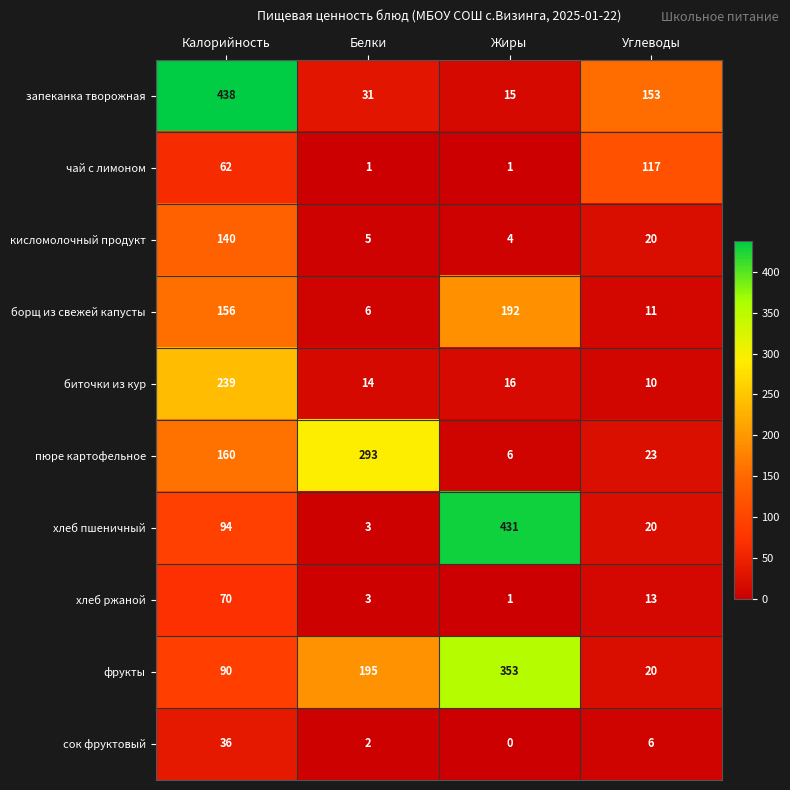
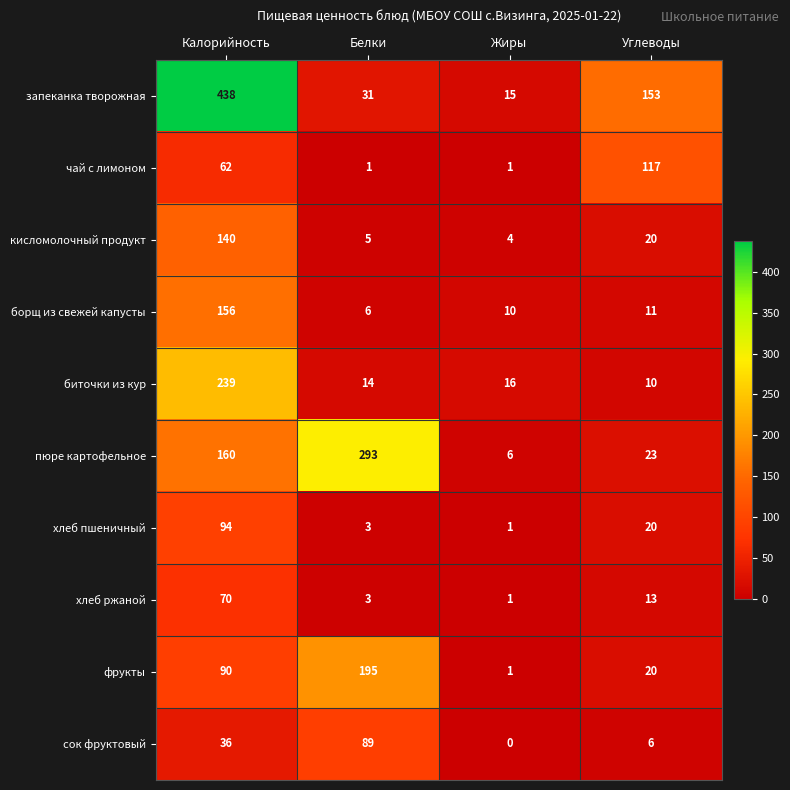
  {
    "запеканка творожная": {
      "Калорийность": 438,
      "Белки": 31,
      "Жиры": 15,
      "Углеводы": 153
    },
    "чай с лимоном": {
      "Калорийность": 62,
      "Белки": 1,
      "Жиры": 1,
      "Углеводы": 117
    },
    "кисломолочный продукт": {
      "Калорийность": 140,
      "Белки": 5,
      "Жиры": 4,
      "Углеводы": 20
    },
    "борщ из свежей капусты": {
      "Калорийность": 156,
      "Белки": 6,
-     "Жиры": 192,
+     "Жиры": 10,
      "Углеводы": 11
    },
    "биточки из кур": {
      "Калорийность": 239,
      "Белки": 14,
      "Жиры": 16,
      "Углеводы": 10
    },
    "пюре картофельное": {
      "Калорийность": 160,
      "Белки": 293,
      "Жиры": 6,
      "Углеводы": 23
    },
    "хлеб пшеничный": {
      "Калорийность": 94,
      "Белки": 3,
-     "Жиры": 431,
+     "Жиры": 1,
      "Углеводы": 20
    },
    "хлеб ржаной": {
      "Калорийность": 70,
      "Белки": 3,
      "Жиры": 1,
      "Углеводы": 13
    },
    "фрукты": {
      "Калорийность": 90,
      "Белки": 195,
-     "Жиры": 353,
+     "Жиры": 1,
      "Углеводы": 20
    },
    "сок фруктовый": {
      "Калорийность": 36,
-     "Белки": 2,
+     "Белки": 89,
      "Жиры": 0,
      "Углеводы": 6
    }
  }
